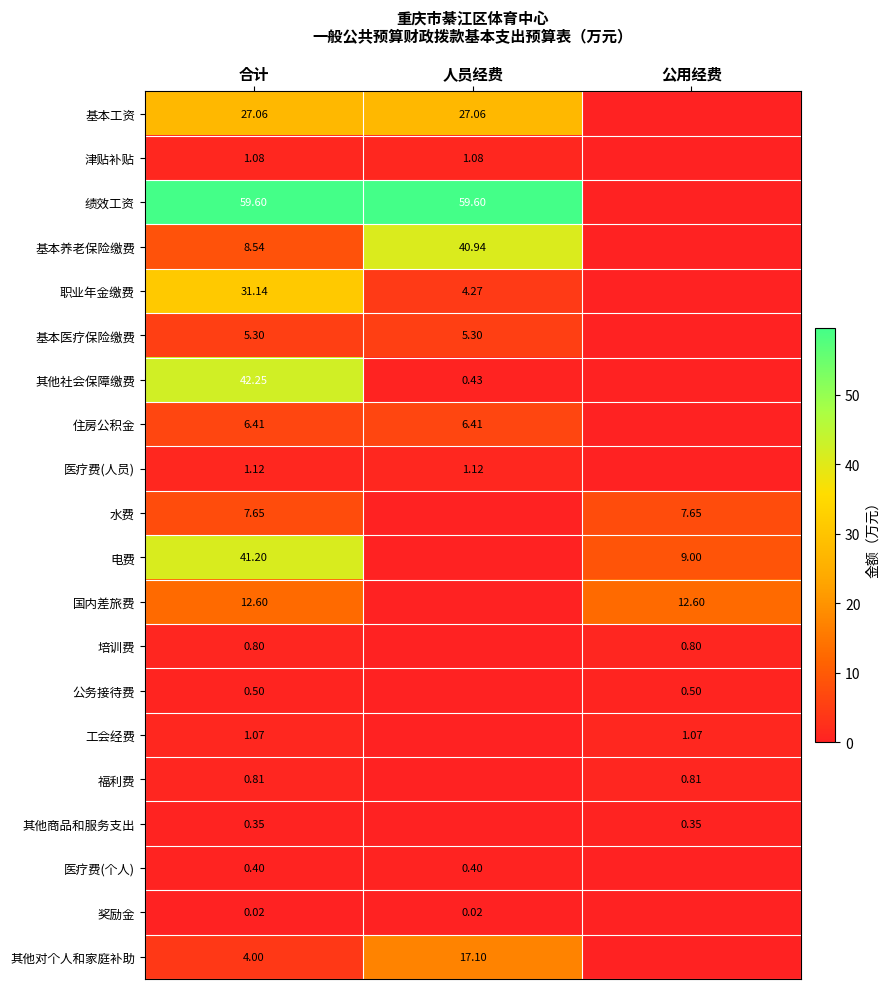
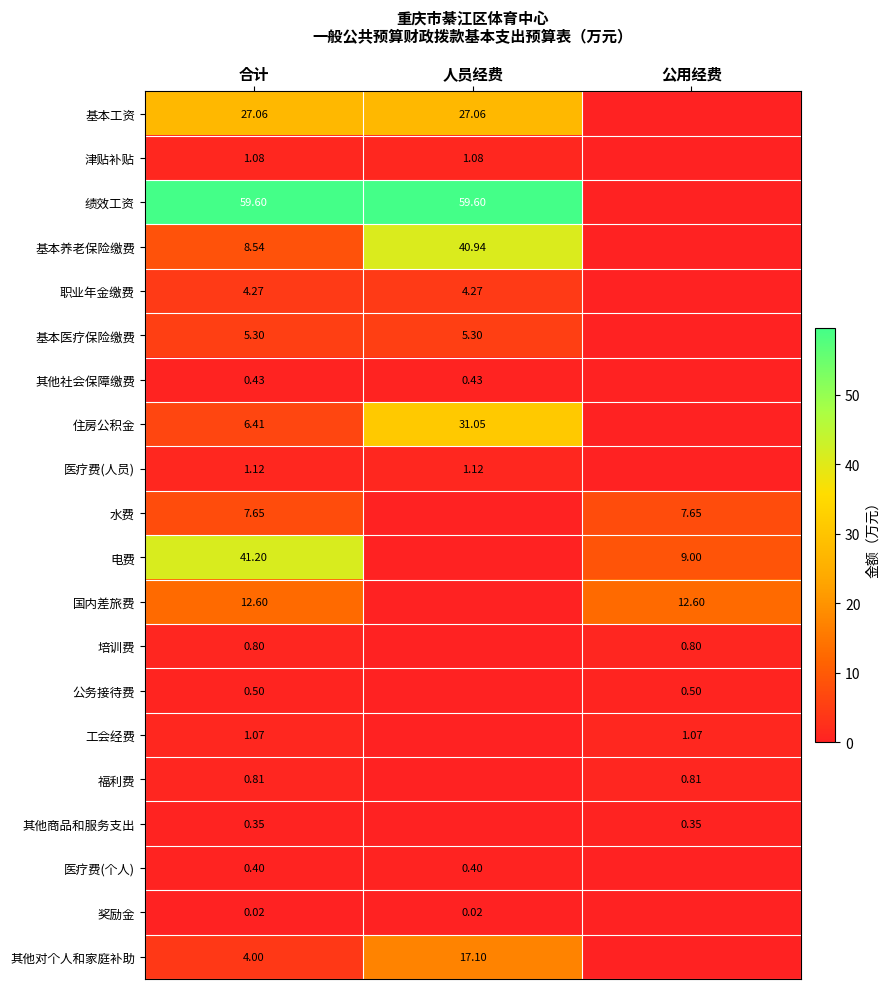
  {
    "基本工资": {
      "合计": 27.06,
      "人员经费": 27.06
    },
    "津贴补贴": {
      "合计": 1.08,
      "人员经费": 1.08
    },
    "绩效工资": {
      "合计": 59.60,
      "人员经费": 59.60
    },
    "基本养老保险缴费": {
      "合计": 8.54,
      "人员经费": 40.94
    },
    "职业年金缴费": {
-     "合计": 31.14,
+     "合计": 4.27,
      "人员经费": 4.27
    },
    "基本医疗保险缴费": {
      "合计": 5.30,
      "人员经费": 5.30
    },
    "其他社会保障缴费": {
-     "合计": 42.25,
+     "合计": 0.43,
      "人员经费": 0.43
    },
    "住房公积金": {
      "合计": 6.41,
-     "人员经费": 6.41
+     "人员经费": 31.05
    },
    "医疗费(人员)": {
      "合计": 1.12,
      "人员经费": 1.12
    },
    "水费": {
      "合计": 7.65,
      "公用经费": 7.65
    },
    "电费": {
      "合计": 41.20,
      "公用经费": 9.00
    },
    "国内差旅费": {
      "合计": 12.60,
      "公用经费": 12.60
    },
    "培训费": {
      "合计": 0.80,
      "公用经费": 0.80
    },
    "公务接待费": {
      "合计": 0.50,
      "公用经费": 0.50
    },
    "工会经费": {
      "合计": 1.07,
      "公用经费": 1.07
    },
    "福利费": {
      "合计": 0.81,
      "公用经费": 0.81
    },
    "其他商品和服务支出": {
      "合计": 0.35,
      "公用经费": 0.35
    },
    "医疗费(个人)": {
      "合计": 0.40,
      "人员经费": 0.40
    },
    "奖励金": {
      "合计": 0.02,
      "人员经费": 0.02
    },
    "其他对个人和家庭补助": {
      "合计": 4.00,
      "人员经费": 17.10
    }
  }
